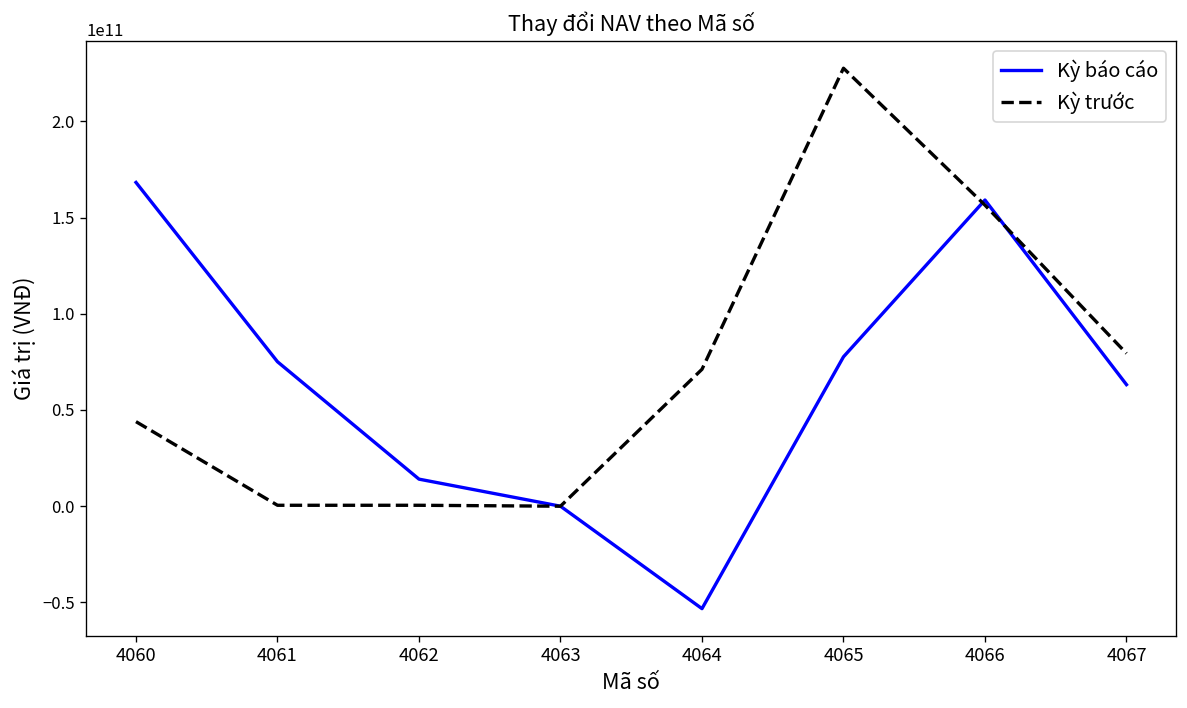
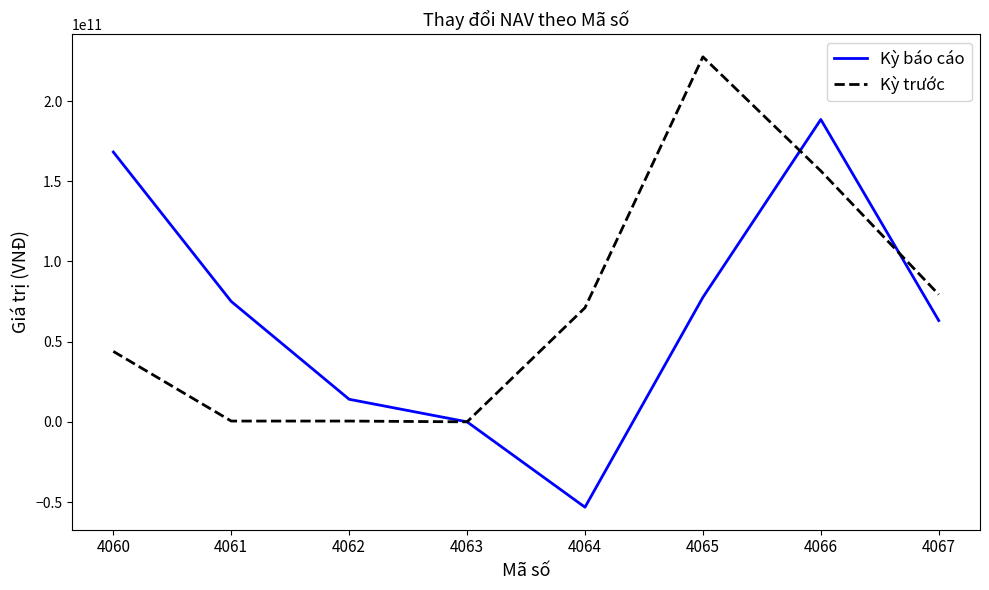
  {
    "Kỳ báo cáo": {
      "4060": 168000000000,
      "4061": 75000000000,
      "4062": 14000000000,
      "4064": -53000000000,
      "4065": 78000000000,
-     "4066": 159000000000,
+     "4066": 189000000000,
      "4067": 63000000000
    },
    "Kỳ trước": {
      "4060": 44000000000,
      "4061": 0,
      "4062": 0,
      "4064": 71000000000,
      "4065": 228000000000,
      "4066": 156000000000,
      "4067": 79000000000
    }
  }
